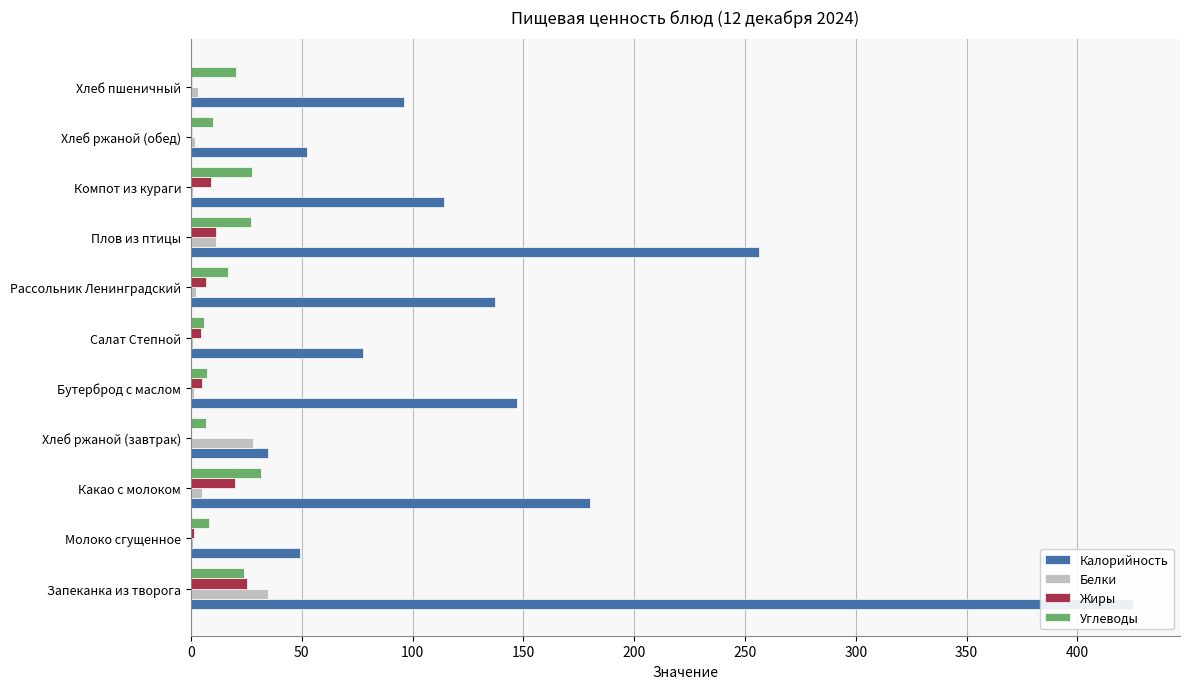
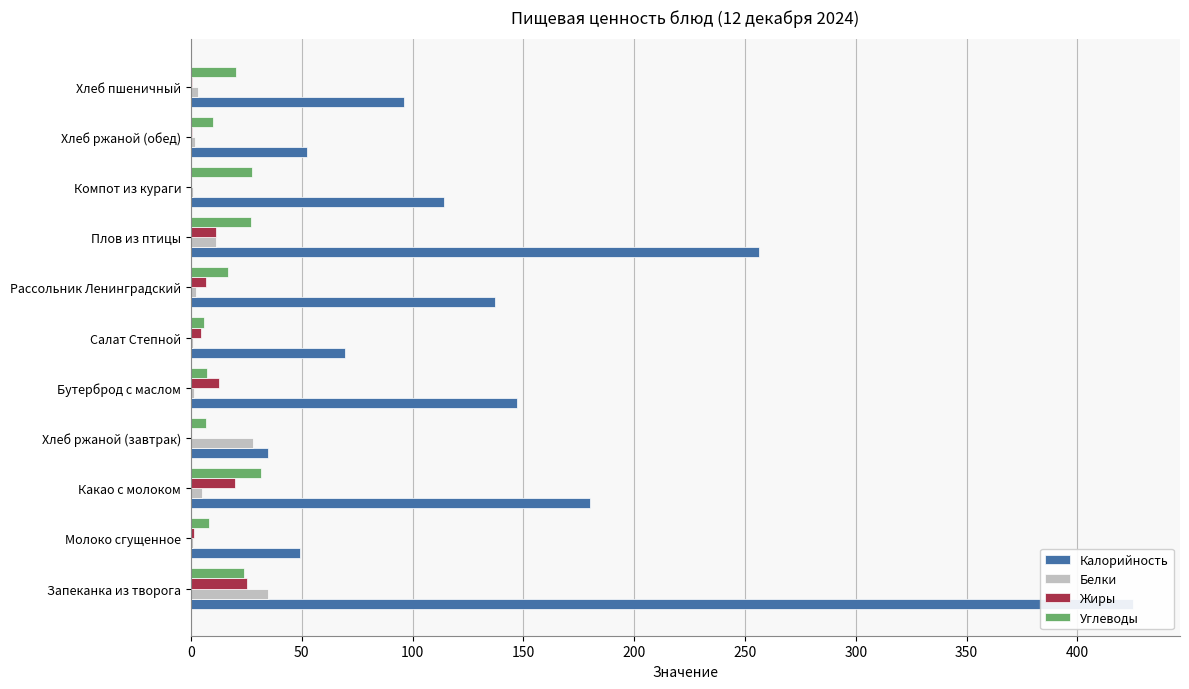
  {
    "Калорийность": {
      "Хлеб пшеничный": 96,
      "Хлеб ржаной (обед)": 52,
      "Компот из кураги": 114,
      "Плов из птицы": 256,
      "Рассольник Ленинградский": 137,
-     "Салат Степной": 78,
+     "Салат Степной": 70,
      "Бутерброд с маслом": 147,
      "Хлеб ржаной (завтрак)": 35,
      "Какао с молоком": 180,
      "Молоко сгущенное": 49
    },
    "Белки": {
      "Хлеб пшеничный": 3,
      "Хлеб ржаной (обед)": 2,
      "Плов из птицы": 11,
      "Рассольник Ленинградский": 2,
      "Салат Степной": 1,
      "Бутерброд с маслом": 1,
      "Хлеб ржаной (завтрак)": 28,
      "Какао с молоком": 5,
      "Запеканка из творога": 35
    },
    "Жиры": {
-     "Компот из кураги": 9,
+     "Компот из кураги": 0,
      "Плов из птицы": 11,
      "Рассольник Ленинградский": 7,
      "Салат Степной": 5,
-     "Бутерброд с маслом": 5,
+     "Бутерброд с маслом": 13,
      "Какао с молоком": 20,
      "Молоко сгущенное": 1,
      "Запеканка из творога": 25
    },
    "Углеводы": {
      "Хлеб пшеничный": 20,
      "Хлеб ржаной (обед)": 10,
      "Компот из кураги": 28,
      "Плов из птицы": 27,
      "Рассольник Ленинградский": 17,
      "Салат Степной": 6,
      "Бутерброд с маслом": 8,
      "Хлеб ржаной (завтрак)": 7,
      "Какао с молоком": 32,
      "Молоко сгущенное": 8,
      "Запеканка из творога": 24
    }
  }
